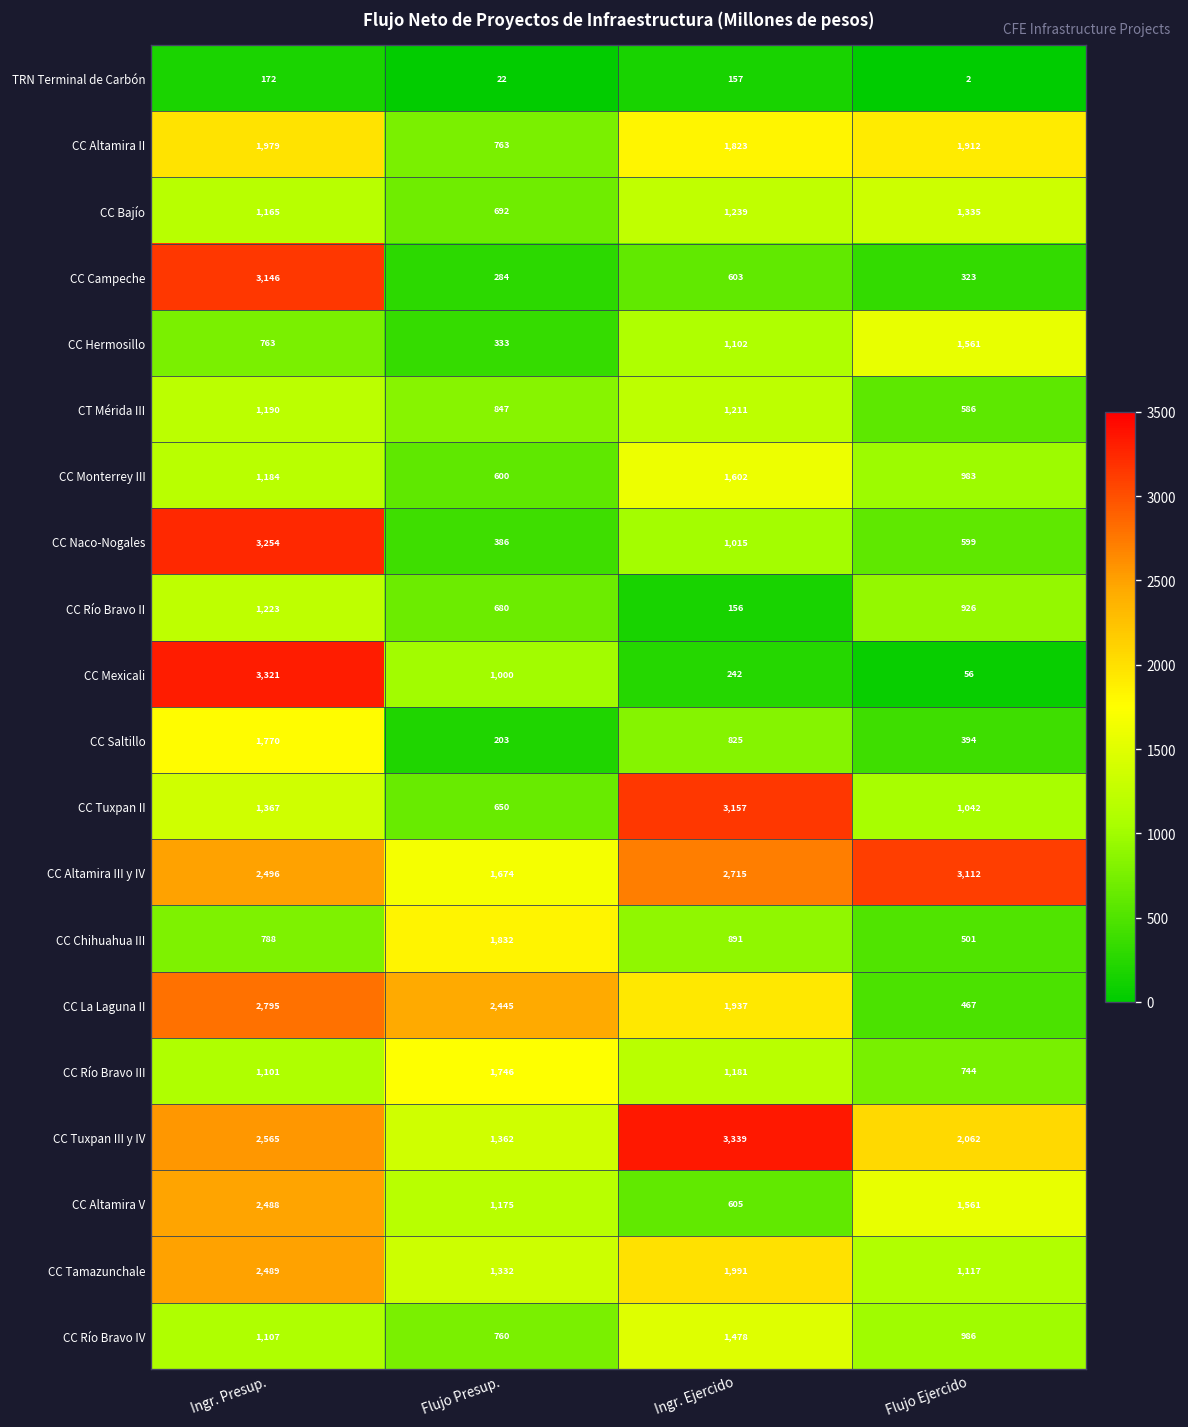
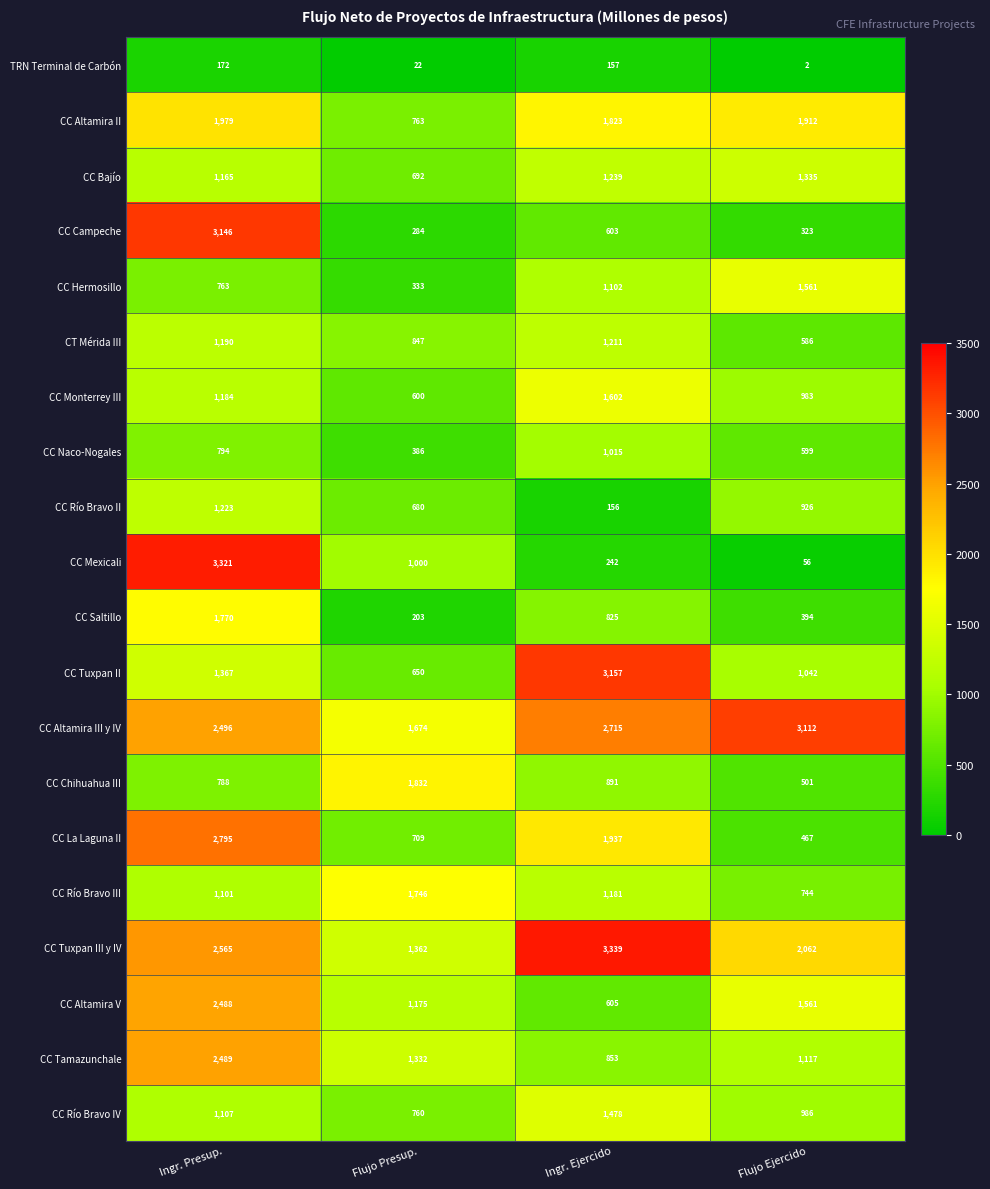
  {
    "TRN Terminal de Carbón": {
      "Ingr. Presup.": "172",
      "Flujo Presup.": "22",
      "Ingr. Ejercido": "157",
      "Flujo Ejercido": "2"
    },
    "CC Altamira II": {
      "Ingr. Presup.": "1,979",
      "Flujo Presup.": "763",
      "Ingr. Ejercido": "1,823",
      "Flujo Ejercido": "1,912"
    },
    "CC Bajío": {
      "Ingr. Presup.": "1,165",
      "Flujo Presup.": "692",
      "Ingr. Ejercido": "1,239",
      "Flujo Ejercido": "1,335"
    },
    "CC Campeche": {
      "Ingr. Presup.": "3,146",
      "Flujo Presup.": "284",
      "Ingr. Ejercido": "603",
      "Flujo Ejercido": "323"
    },
    "CC Hermosillo": {
      "Ingr. Presup.": "763",
      "Flujo Presup.": "333",
      "Ingr. Ejercido": "1,102",
      "Flujo Ejercido": "1,561"
    },
    "CT Mérida III": {
      "Ingr. Presup.": "1,190",
      "Flujo Presup.": "847",
      "Ingr. Ejercido": "1,211",
      "Flujo Ejercido": "586"
    },
    "CC Monterrey III": {
      "Ingr. Presup.": "1,184",
      "Flujo Presup.": "600",
      "Ingr. Ejercido": "1,602",
      "Flujo Ejercido": "983"
    },
    "CC Naco-Nogales": {
-     "Ingr. Presup.": "3,254",
+     "Ingr. Presup.": "794",
      "Flujo Presup.": "386",
      "Ingr. Ejercido": "1,015",
      "Flujo Ejercido": "599"
    },
    "CC Río Bravo II": {
      "Ingr. Presup.": "1,223",
      "Flujo Presup.": "680",
      "Ingr. Ejercido": "156",
      "Flujo Ejercido": "926"
    },
    "CC Mexicali": {
      "Ingr. Presup.": "3,321",
      "Flujo Presup.": "1,000",
      "Ingr. Ejercido": "242",
      "Flujo Ejercido": "56"
    },
    "CC Saltillo": {
      "Ingr. Presup.": "1,770",
      "Flujo Presup.": "203",
      "Ingr. Ejercido": "825",
      "Flujo Ejercido": "394"
    },
    "CC Tuxpan II": {
      "Ingr. Presup.": "1,367",
      "Flujo Presup.": "650",
      "Ingr. Ejercido": "3,157",
      "Flujo Ejercido": "1,042"
    },
    "CC Altamira III y IV": {
      "Ingr. Presup.": "2,496",
      "Flujo Presup.": "1,674",
      "Ingr. Ejercido": "2,715",
      "Flujo Ejercido": "3,112"
    },
    "CC Chihuahua III": {
      "Ingr. Presup.": "788",
      "Flujo Presup.": "1,832",
      "Ingr. Ejercido": "891",
      "Flujo Ejercido": "501"
    },
    "CC La Laguna II": {
      "Ingr. Presup.": "2,795",
-     "Flujo Presup.": "2,445",
+     "Flujo Presup.": "709",
      "Ingr. Ejercido": "1,937",
      "Flujo Ejercido": "467"
    },
    "CC Río Bravo III": {
      "Ingr. Presup.": "1,101",
      "Flujo Presup.": "1,746",
      "Ingr. Ejercido": "1,181",
      "Flujo Ejercido": "744"
    },
    "CC Tuxpan III y IV": {
      "Ingr. Presup.": "2,565",
      "Flujo Presup.": "1,362",
      "Ingr. Ejercido": "3,339",
      "Flujo Ejercido": "2,062"
    },
    "CC Altamira V": {
      "Ingr. Presup.": "2,488",
      "Flujo Presup.": "1,175",
      "Ingr. Ejercido": "605",
      "Flujo Ejercido": "1,561"
    },
    "CC Tamazunchale": {
      "Ingr. Presup.": "2,489",
      "Flujo Presup.": "1,332",
-     "Ingr. Ejercido": "1,991",
+     "Ingr. Ejercido": "853",
      "Flujo Ejercido": "1,117"
    },
    "CC Río Bravo IV": {
      "Ingr. Presup.": "1,107",
      "Flujo Presup.": "760",
      "Ingr. Ejercido": "1,478",
      "Flujo Ejercido": "986"
    }
  }
